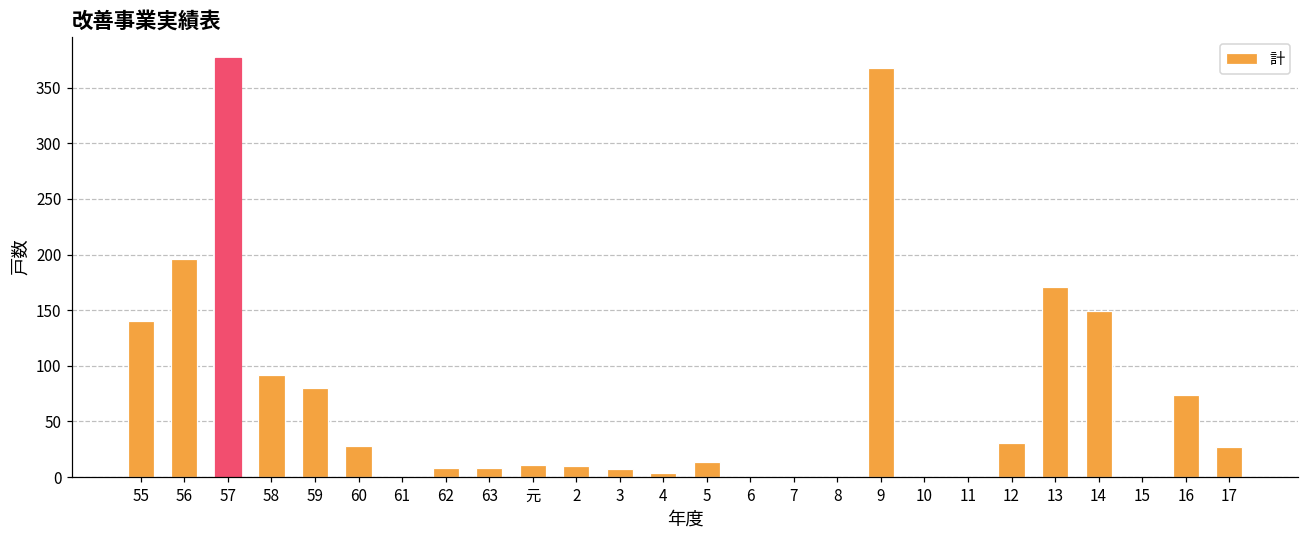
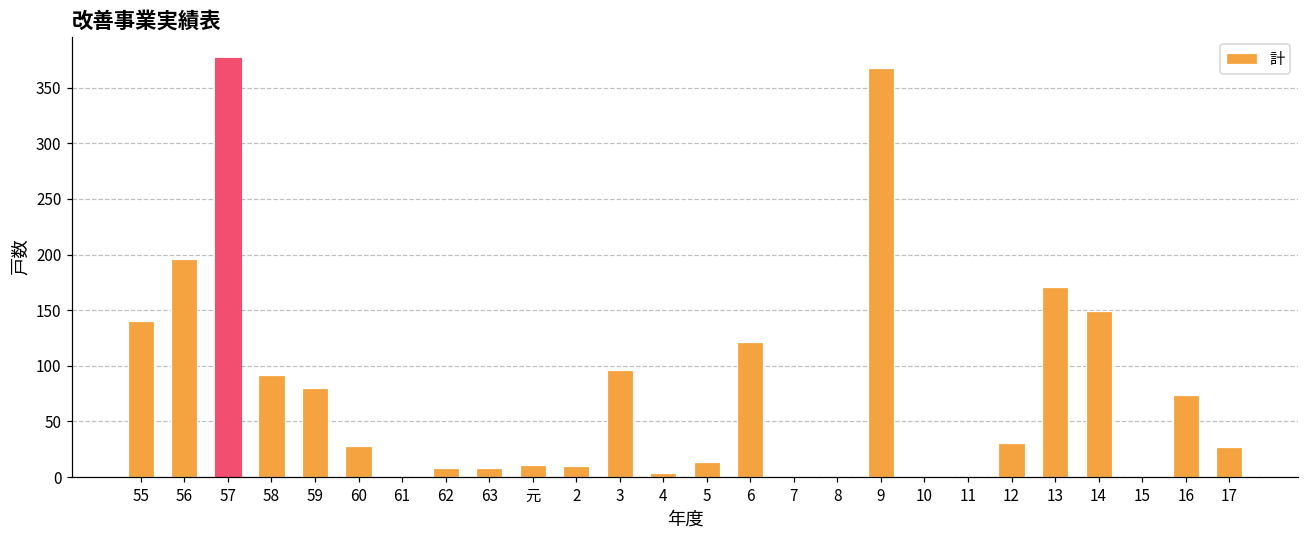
  {
    "55": 140,
    "56": 196,
    "57": 377,
    "58": 92,
    "59": 80,
    "60": 28,
    "61": 0,
    "62": 8,
    "63": 8,
    "元": 11,
    "2": 10,
-   "3": 7,
+   "3": 96,
    "4": 4,
    "5": 14,
-   "6": 0,
+   "6": 121,
    "7": 0,
    "8": 0,
    "9": 368,
    "10": 0,
    "11": 0,
    "12": 31,
    "13": 171,
    "14": 149,
    "15": 0,
    "16": 74,
    "17": 27
  }
